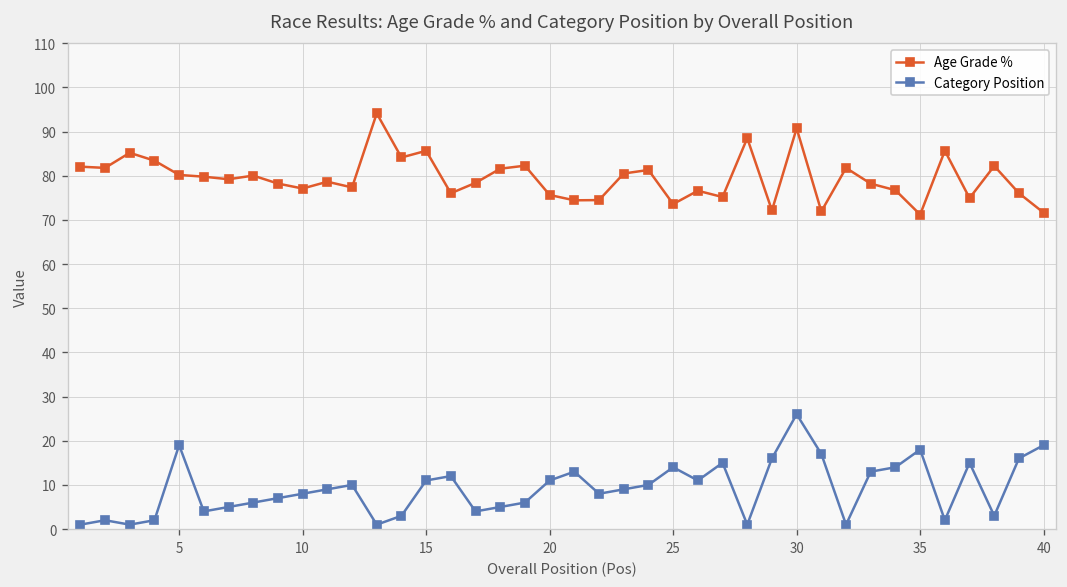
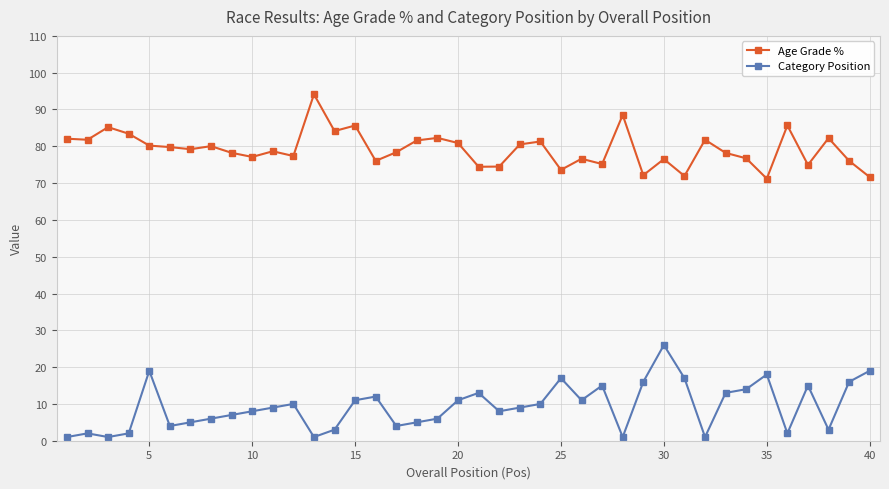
  {
    "Age Grade %": {
      "5": 80,
      "10": 77,
      "15": 86,
-     "20": 76,
+     "20": 81,
      "25": 74,
-     "30": 91,
+     "30": 77,
      "35": 71,
      "40": 72
    },
    "Category Position": {
      "5": 19,
      "10": 8,
      "15": 11,
      "20": 11,
-     "25": 14,
+     "25": 17,
      "30": 26,
      "35": 18,
      "40": 19
    }
  }
